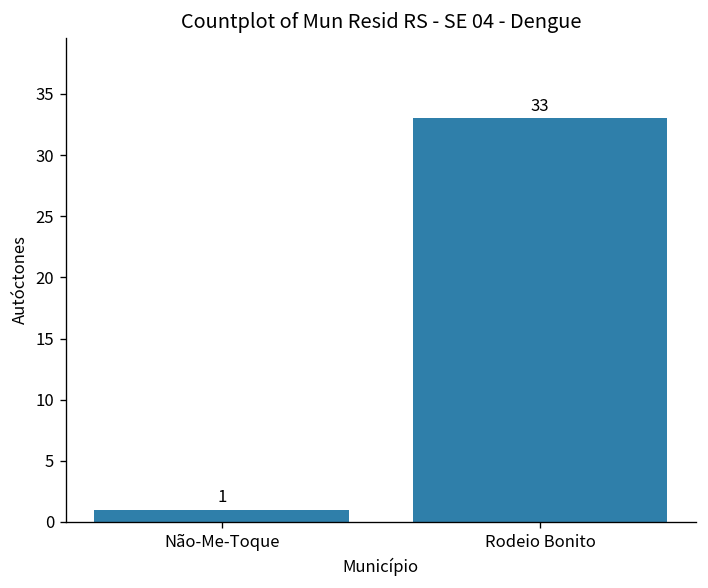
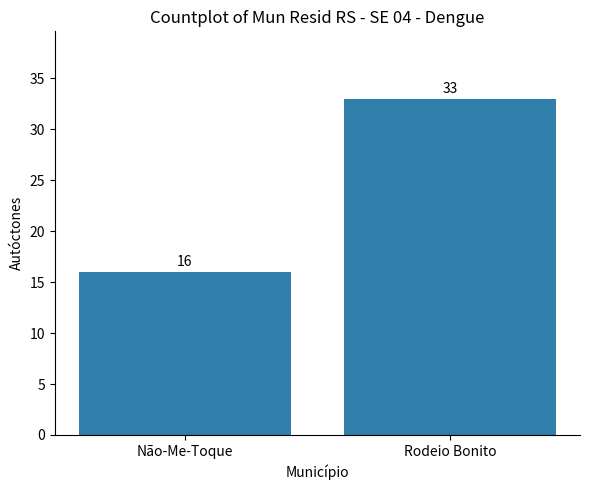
  {
-   "Não-Me-Toque": 1,
+   "Não-Me-Toque": 16,
    "Rodeio Bonito": 33
  }
